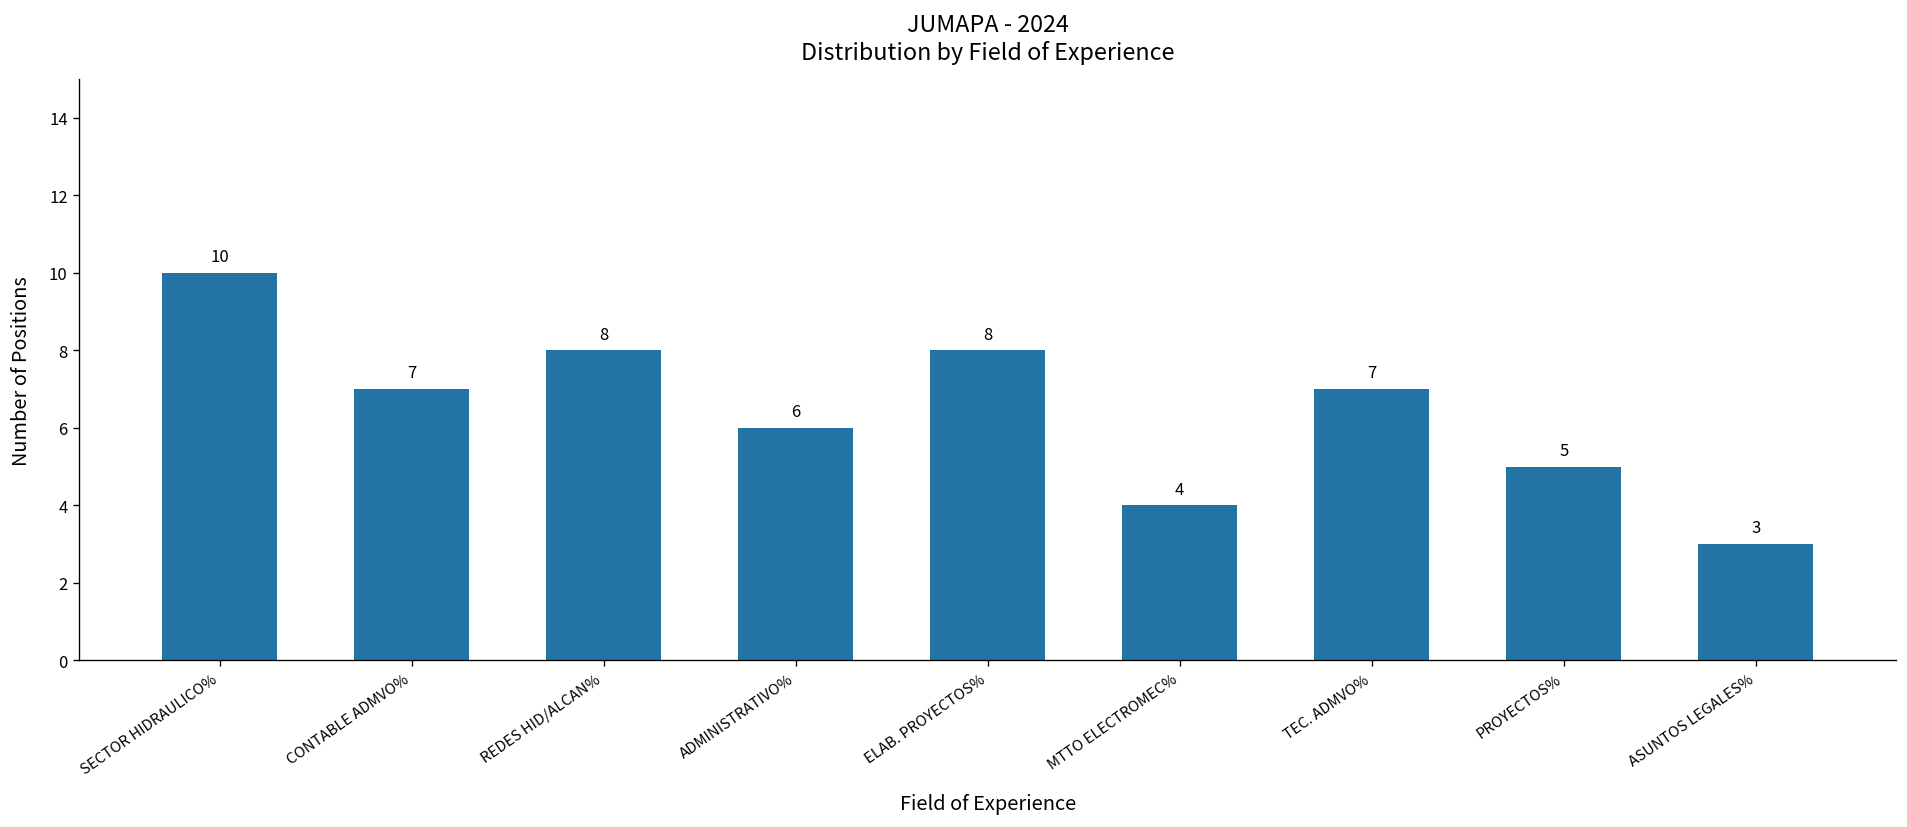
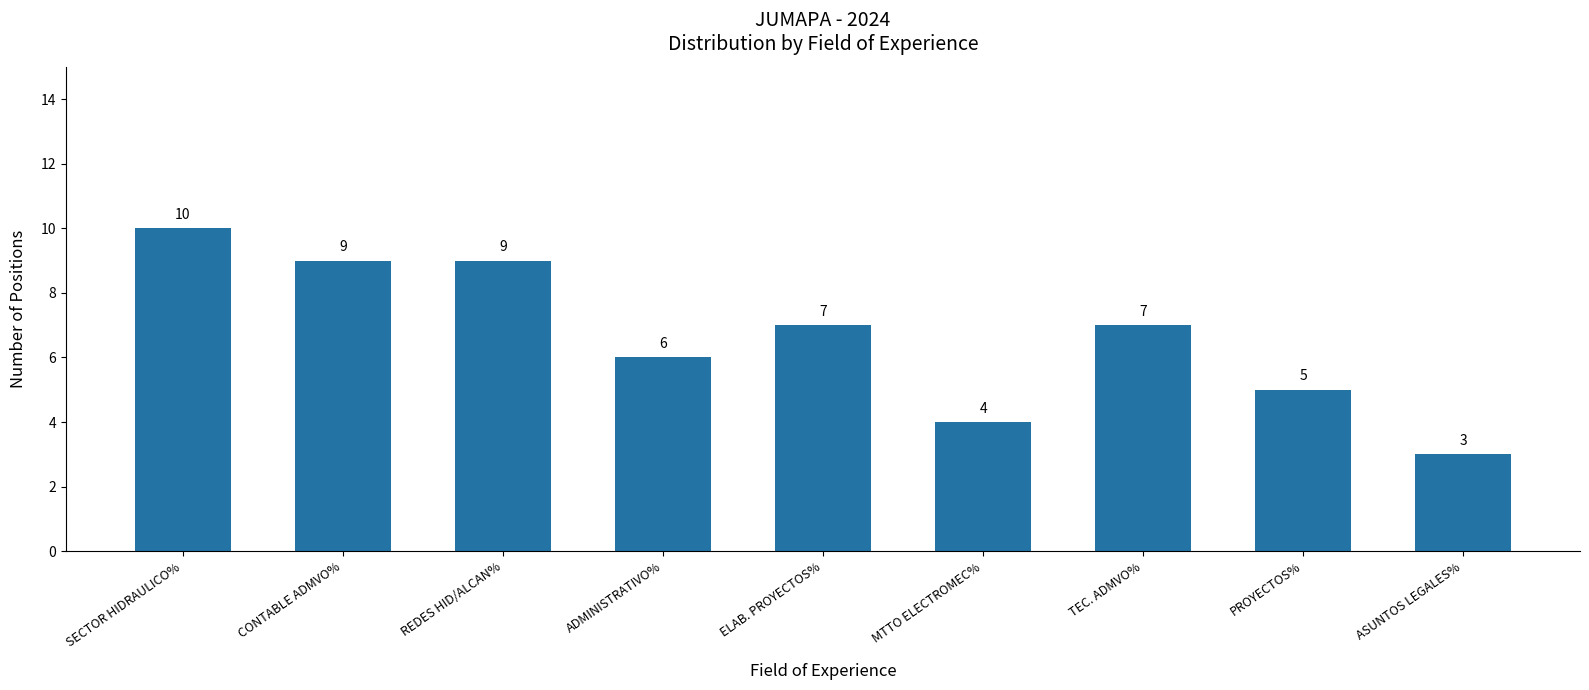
  {
    "SECTOR HIDRAULICO%": 10,
-   "CONTABLE ADMVO%": 7,
-   "REDES HID/ALCAN%": 8,
+   "CONTABLE ADMVO%": 9,
+   "REDES HID/ALCAN%": 9,
    "ADMINISTRATIVO%": 6,
-   "ELAB. PROYECTOS%": 8,
+   "ELAB. PROYECTOS%": 7,
    "MTTO ELECTROMEC%": 4,
    "TEC. ADMVO%": 7,
    "PROYECTOS%": 5,
    "ASUNTOS LEGALES%": 3
  }
